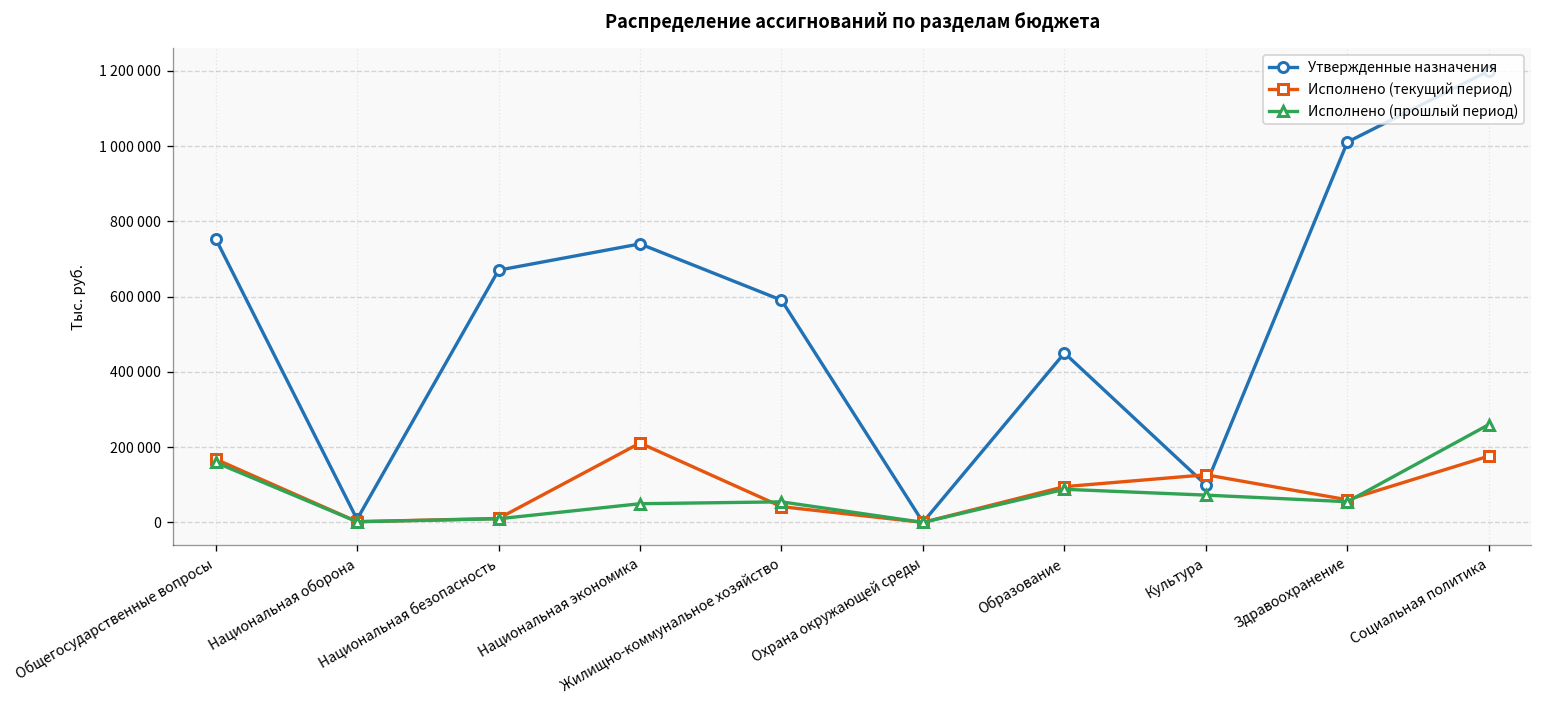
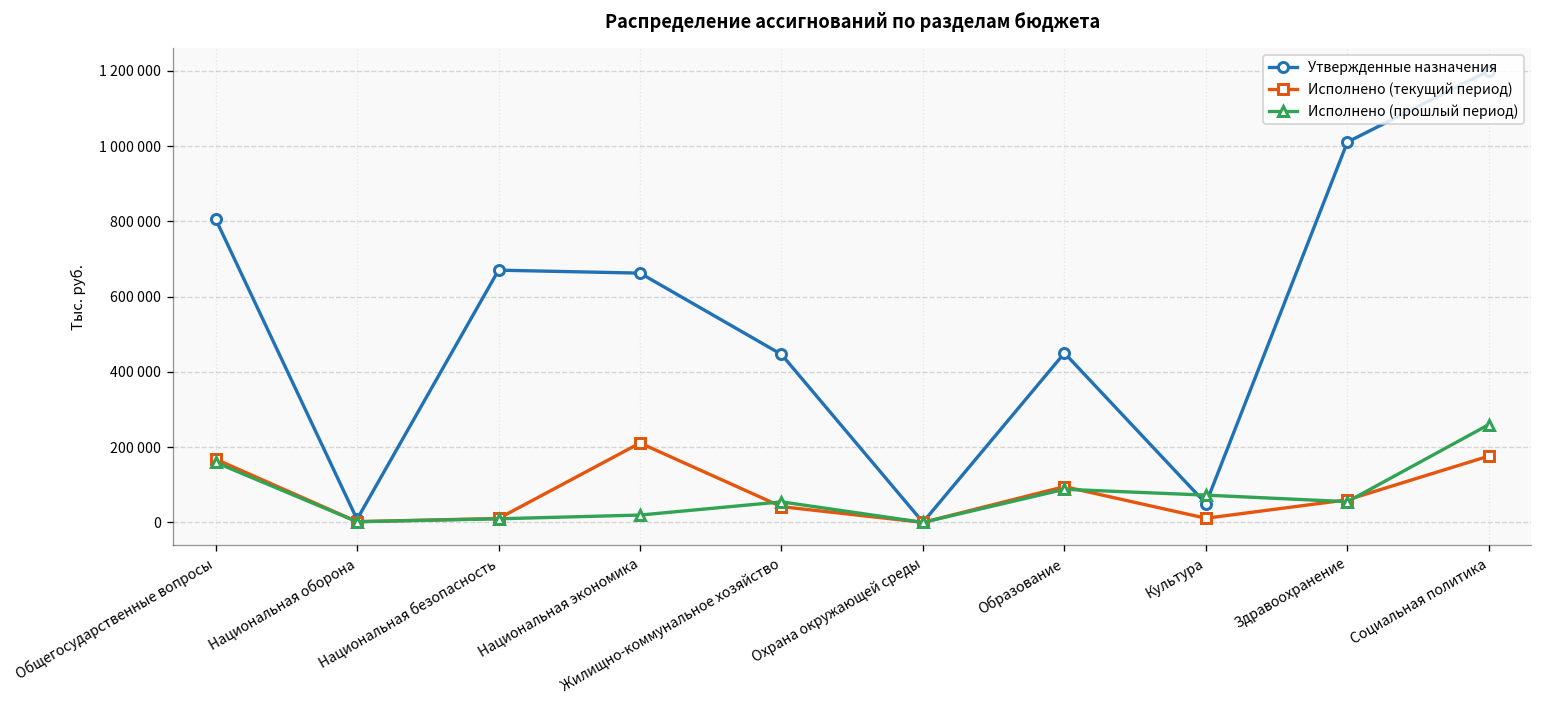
  {
    "Утвержденные назначения": {
-     "Общегосударственные вопросы": 750000,
+     "Общегосударственные вопросы": 810000,
      "Национальная безопасность": 670000,
-     "Национальная экономика": 740000,
-     "Жилищно-коммунальное хозяйство": 590000,
+     "Национальная экономика": 660000,
+     "Жилищно-коммунальное хозяйство": 450000,
      "Образование": 450000,
-     "Культура": 100000,
+     "Культура": 50000,
      "Здравоохранение": 1010000
    },
    "Исполнено (текущий период)": {
      "Общегосударственные вопросы": 170000,
      "Национальная экономика": 210000,
      "Жилищно-коммунальное хозяйство": 40000,
-     "Культура": 130000,
+     "Культура": 10000,
      "Социальная политика": 180000
    },
    "Исполнено (прошлый период)": {
      "Общегосударственные вопросы": 160000,
-     "Национальная экономика": 50000,
+     "Национальная экономика": 20000,
      "Жилищно-коммунальное хозяйство": 50000,
      "Культура": 70000,
      "Социальная политика": 260000
    }
  }
